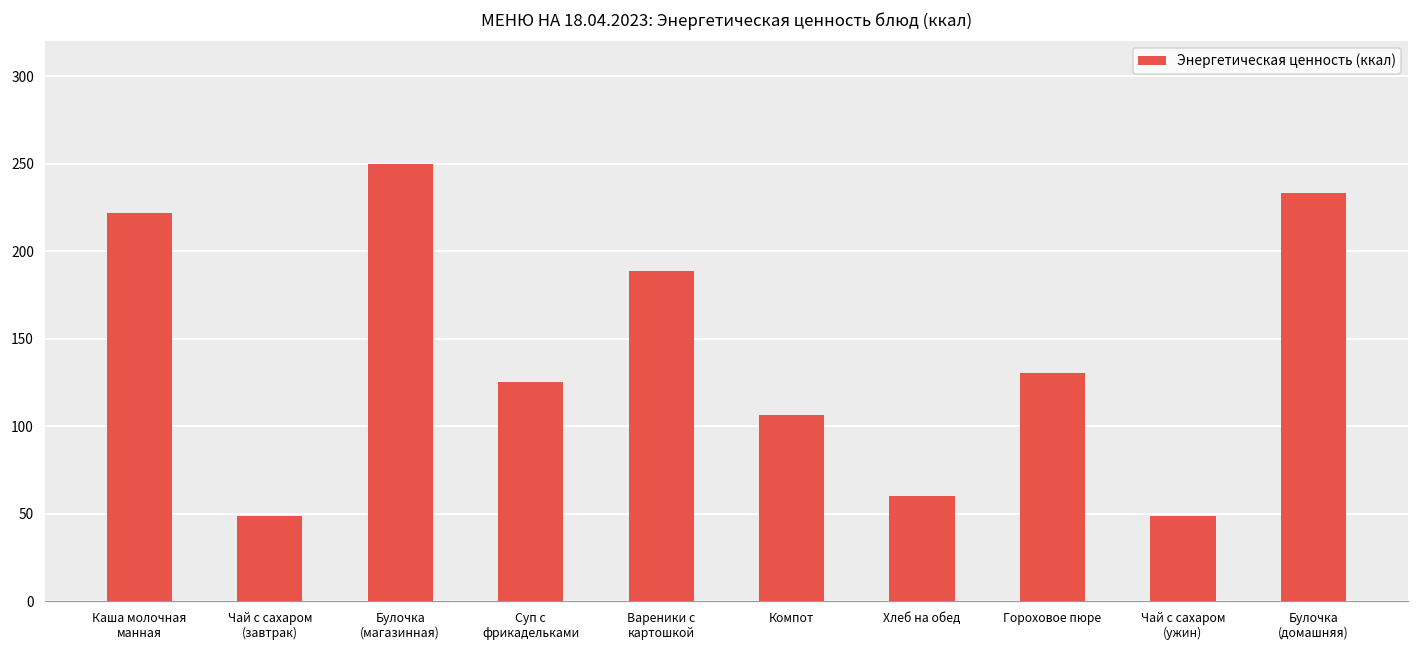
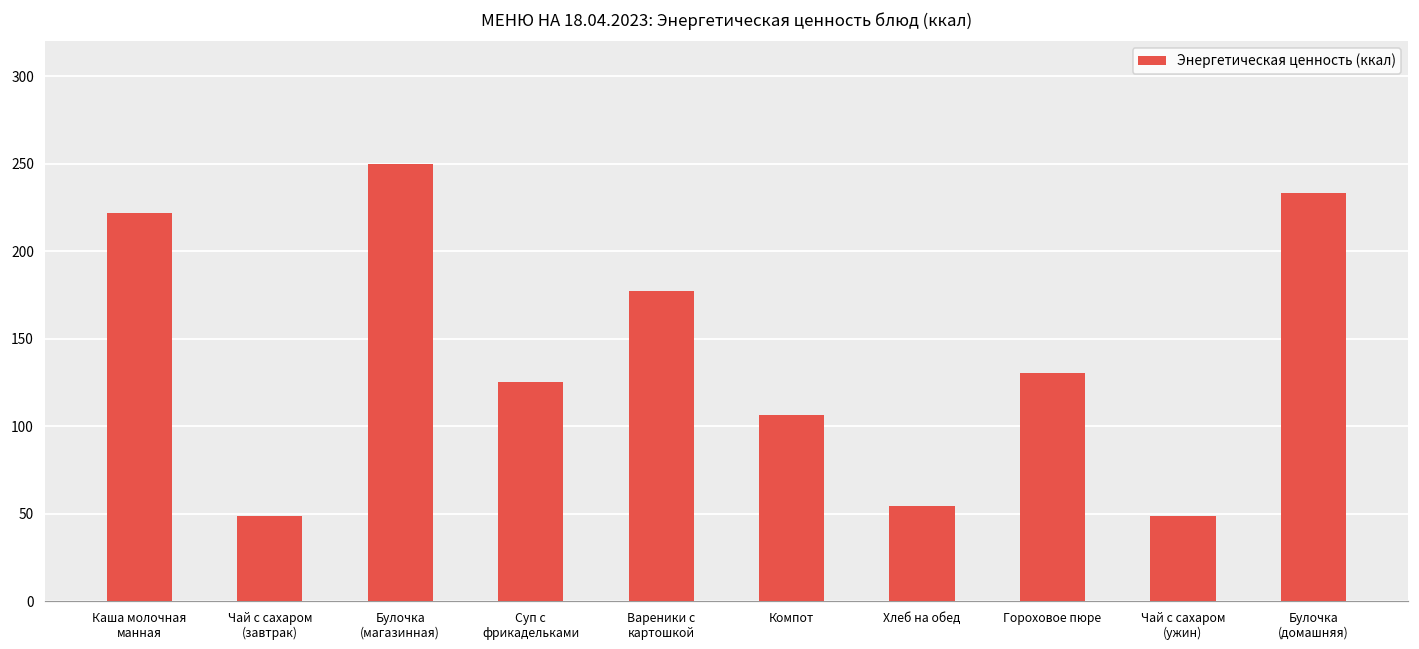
  {
    "Каша молочная манная": 222,
    "Чай с сахаром (завтрак)": 49,
    "Булочка (магазинная)": 250,
    "Суп с фрикадельками": 125,
-   "Вареники с картошкой": 189,
+   "Вареники с картошкой": 177,
    "Компот": 106,
-   "Хлеб на обед": 60,
+   "Хлеб на обед": 54,
    "Гороховое пюре": 130,
    "Чай с сахаром (ужин)": 49,
    "Булочка (домашняя)": 233
  }
